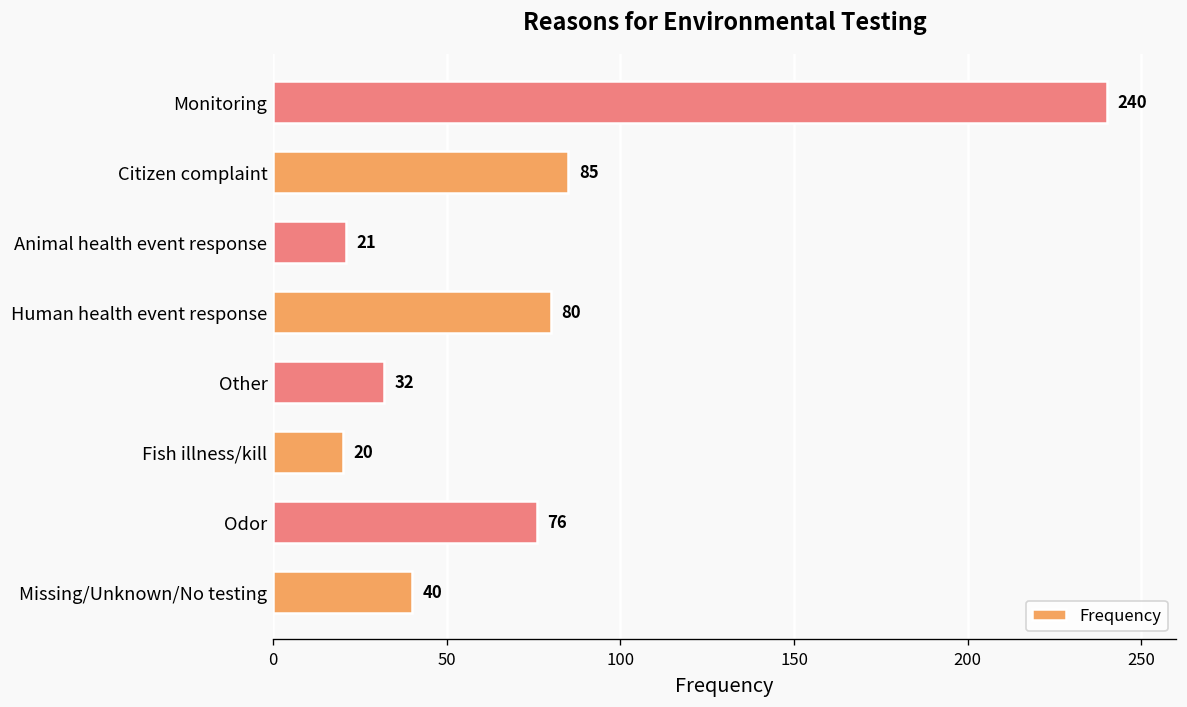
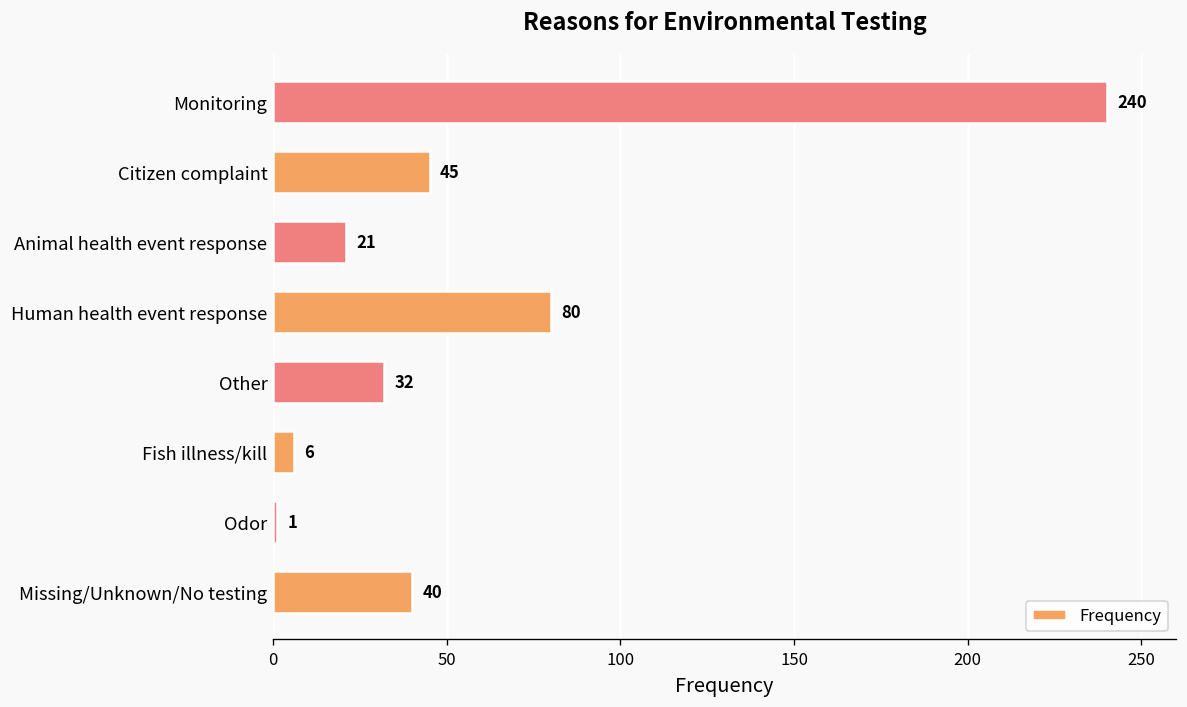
  {
    "Monitoring": 240,
-   "Citizen complaint": 85,
+   "Citizen complaint": 45,
    "Animal health event response": 21,
    "Human health event response": 80,
    "Other": 32,
-   "Fish illness/kill": 20,
-   "Odor": 76,
+   "Fish illness/kill": 6,
+   "Odor": 1,
    "Missing/Unknown/No testing": 40
  }
